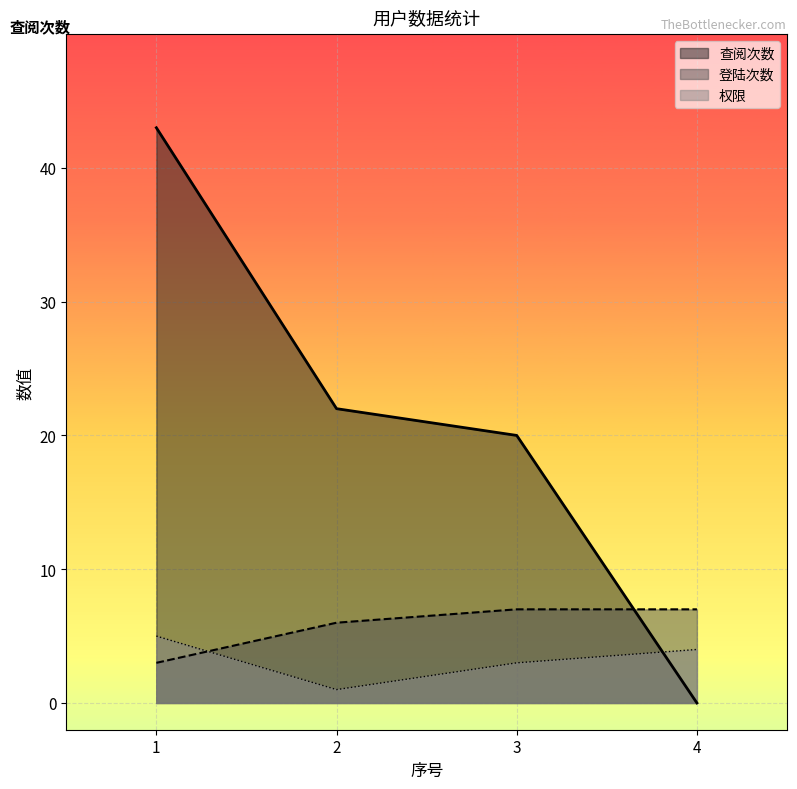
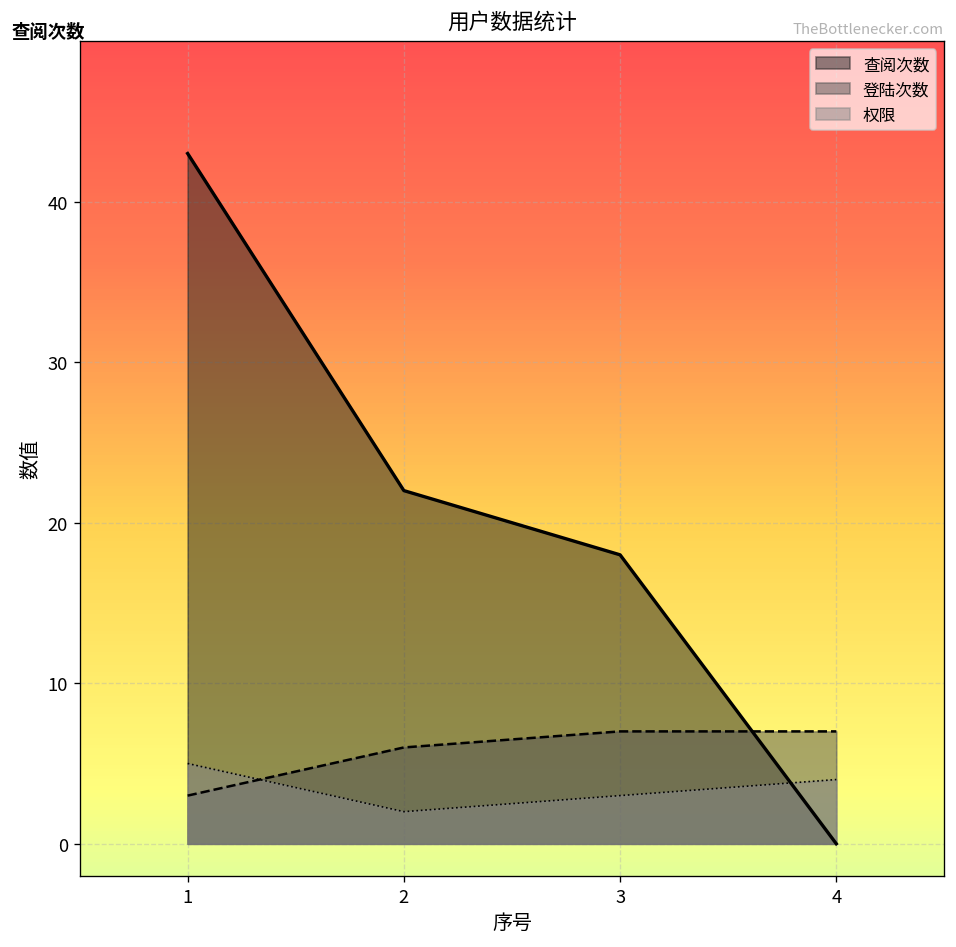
  {
    "查阅次数": {
      "1": 43,
      "2": 22,
-     "3": 20,
+     "3": 18,
      "4": 0
    },
    "登陆次数": {
      "1": 3,
      "2": 6,
      "3": 7,
      "4": 7
    },
    "权限": {
      "1": 5,
-     "2": 1,
+     "2": 2,
      "3": 3,
      "4": 4
    }
  }
